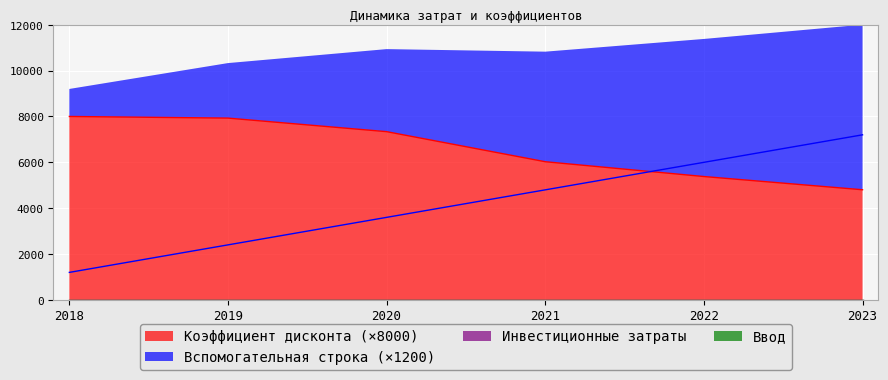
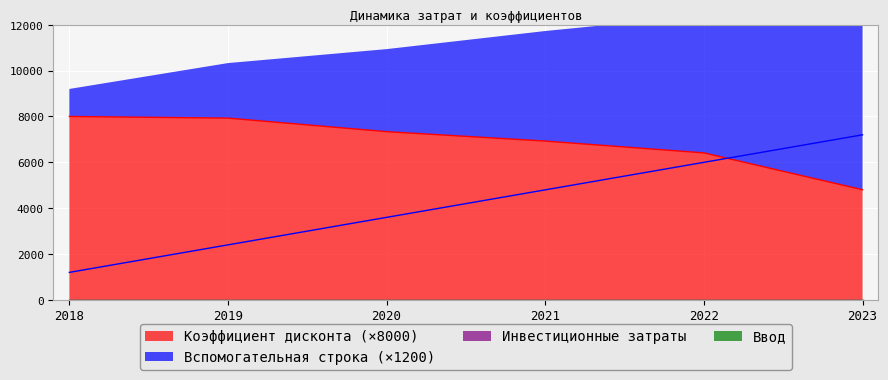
  {
    "Коэффициент дисконта (×8000)": {
      "2018": 8000,
      "2019": 7900,
      "2020": 7300,
-     "2021": 6000,
-     "2022": 5400,
+     "2021": 6900,
+     "2022": 6400,
      "2023": 4800
    }
  }
